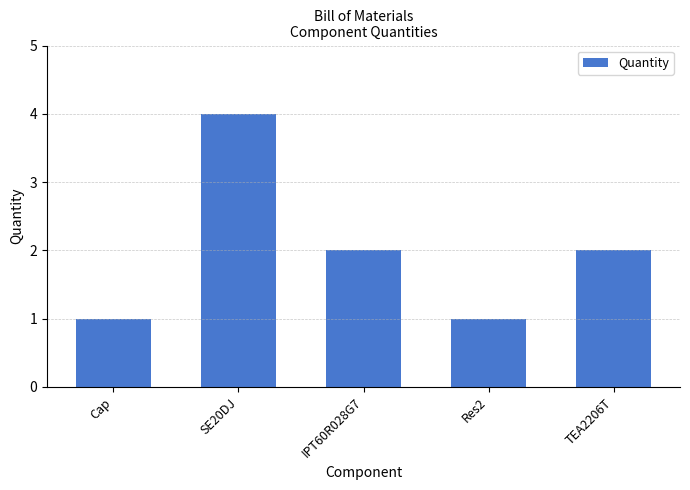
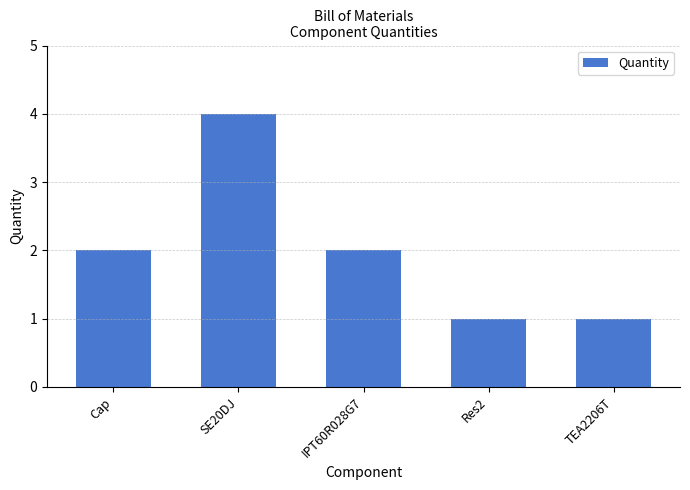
  {
-   "Cap": 1,
+   "Cap": 2,
    "SE20DJ": 4,
    "IPT60R028G7": 2,
    "Res2": 1,
-   "TEA2206T": 2
+   "TEA2206T": 1
  }
